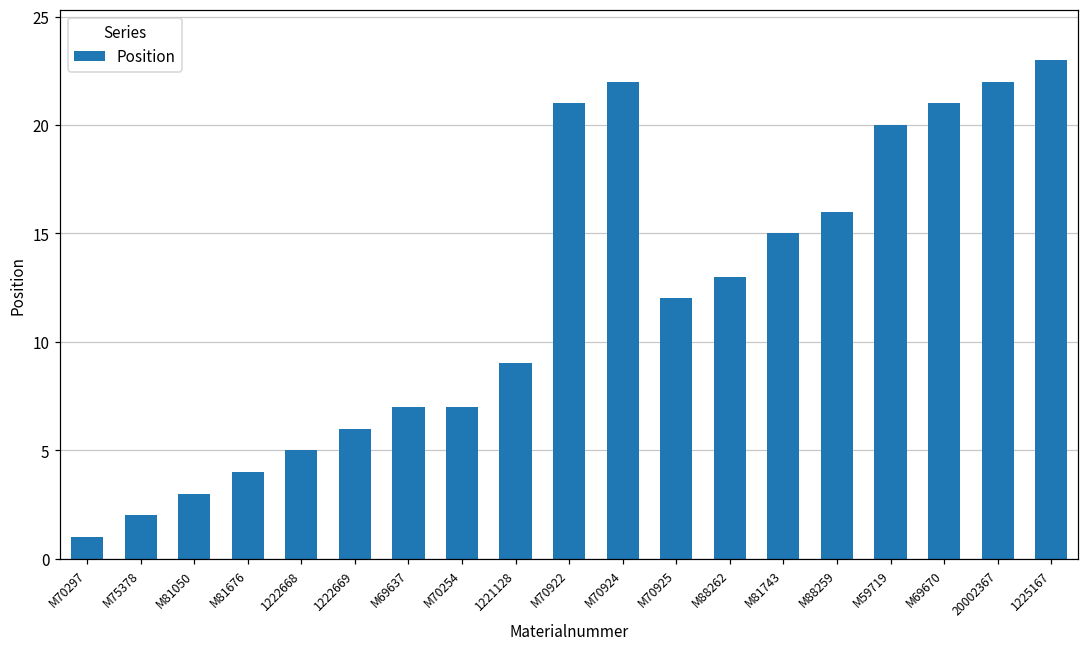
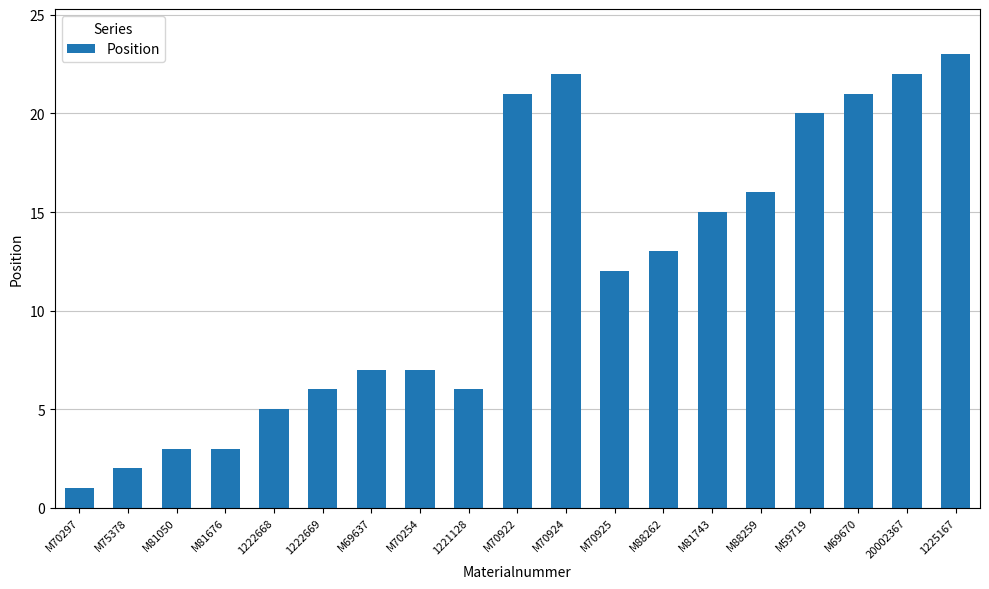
  {
    "M70297": 1,
    "M75378": 2,
    "M81050": 3,
-   "M81676": 4,
+   "M81676": 3,
    "1222668": 5,
    "1222669": 6,
    "M69637": 7,
    "M70254": 7,
-   "1221128": 9,
+   "1221128": 6,
    "M70922": 21,
    "M70924": 22,
    "M70925": 12,
    "M88262": 13,
    "M81743": 15,
    "M88259": 16,
    "M59719": 20,
    "M69670": 21,
    "20002367": 22,
    "1225167": 23
  }
